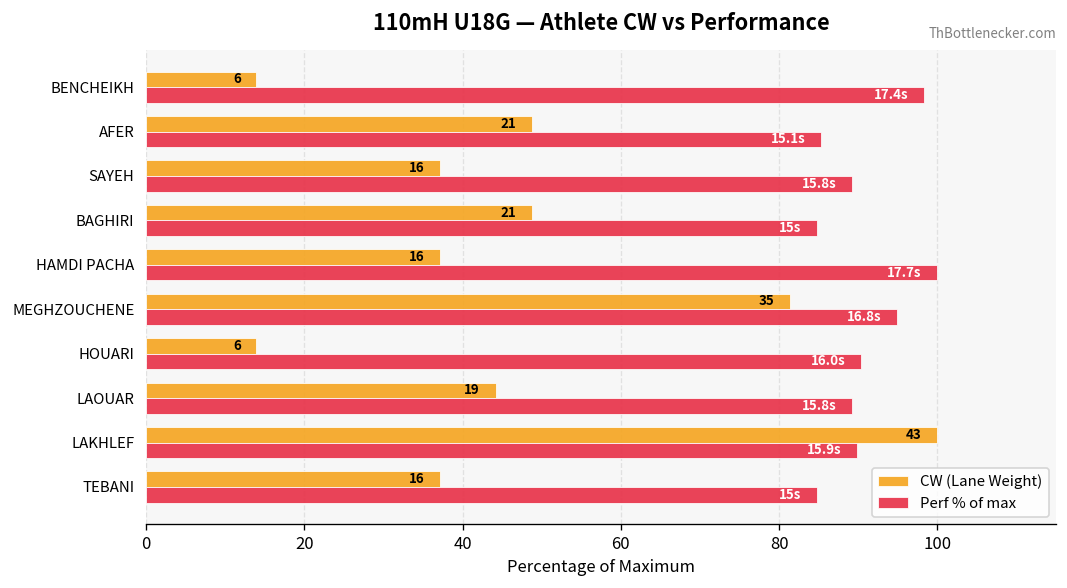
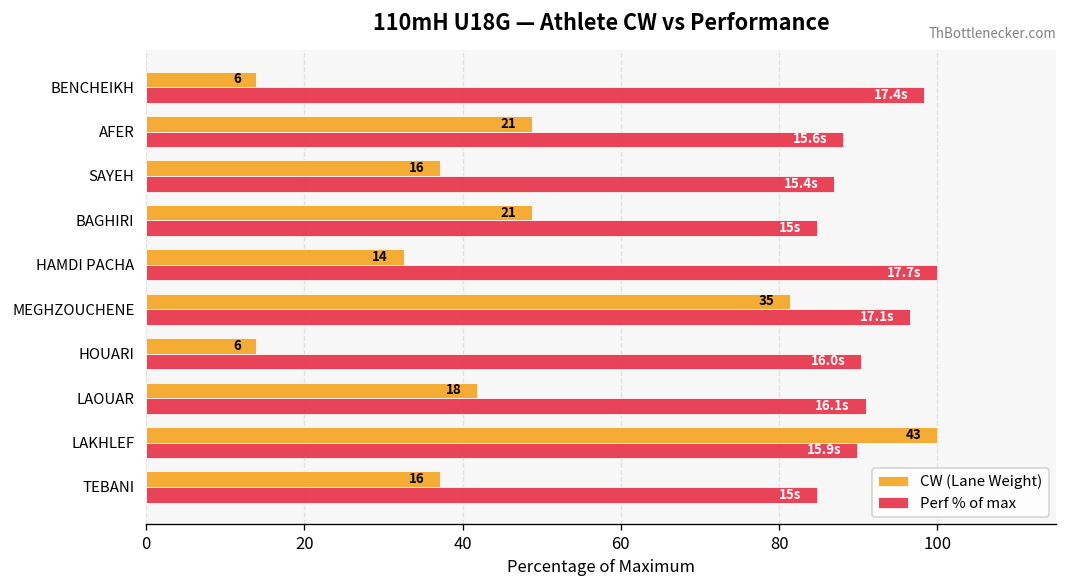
  {
    "CW (Lane Weight)": {
-     "HAMDI PACHA": "16",
-     "LAOUAR": "19"
+     "HAMDI PACHA": "14",
+     "LAOUAR": "18"
    },
    "Perf % of max": {
-     "AFER": "15.1s",
-     "SAYEH": "15.8s",
-     "MEGHZOUCHENE": "16.8s",
-     "LAOUAR": "15.8s"
+     "AFER": "15.6s",
+     "SAYEH": "15.4s",
+     "MEGHZOUCHENE": "17.1s",
+     "LAOUAR": "16.1s"
    }
  }
